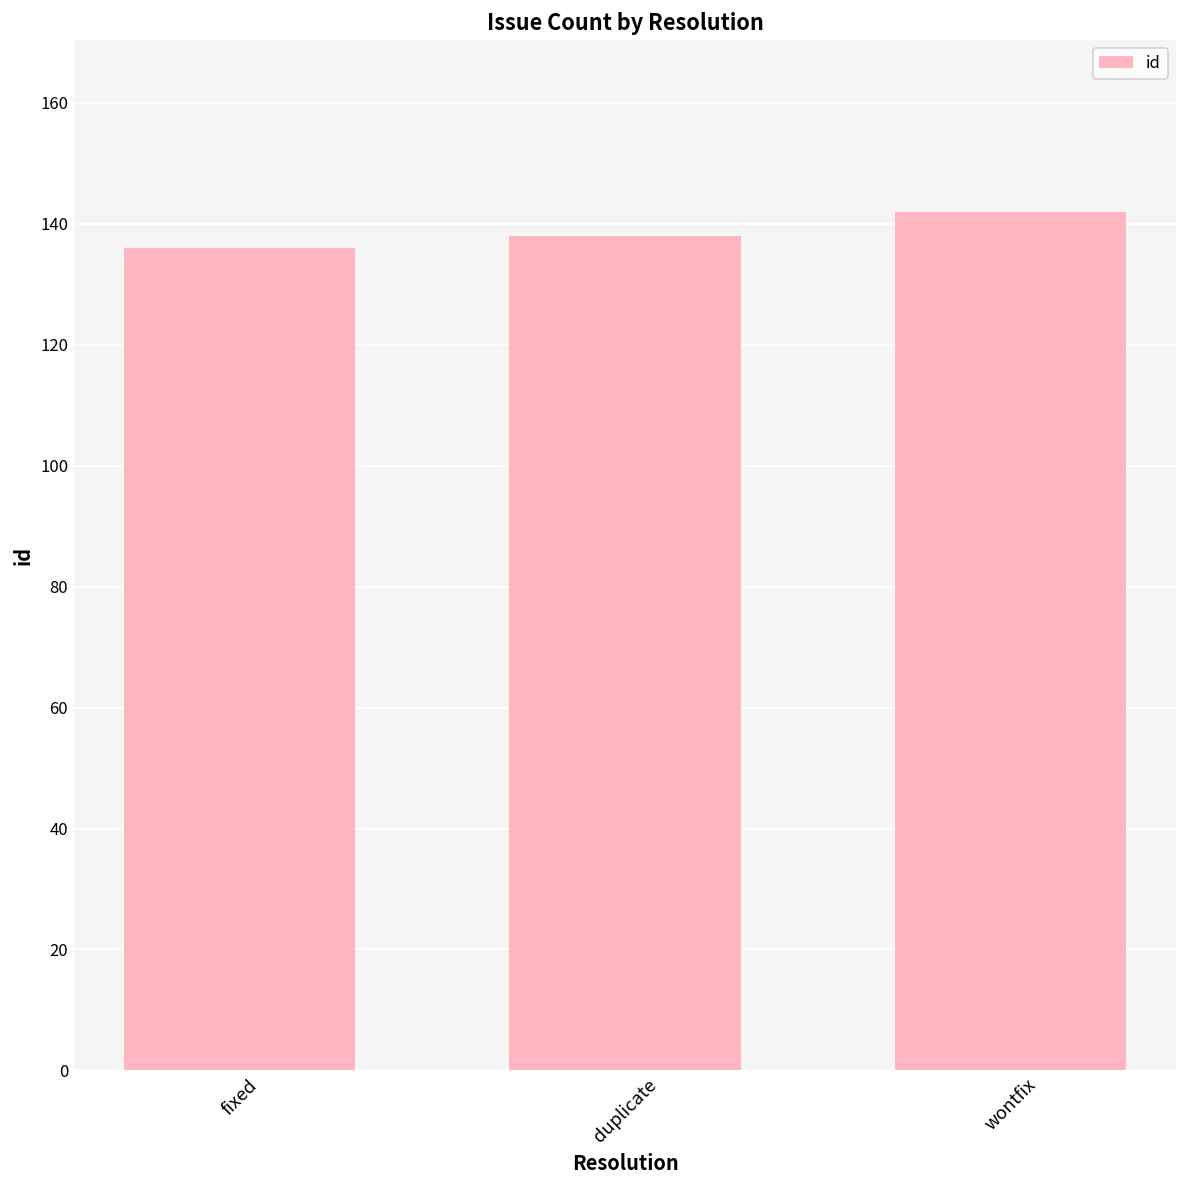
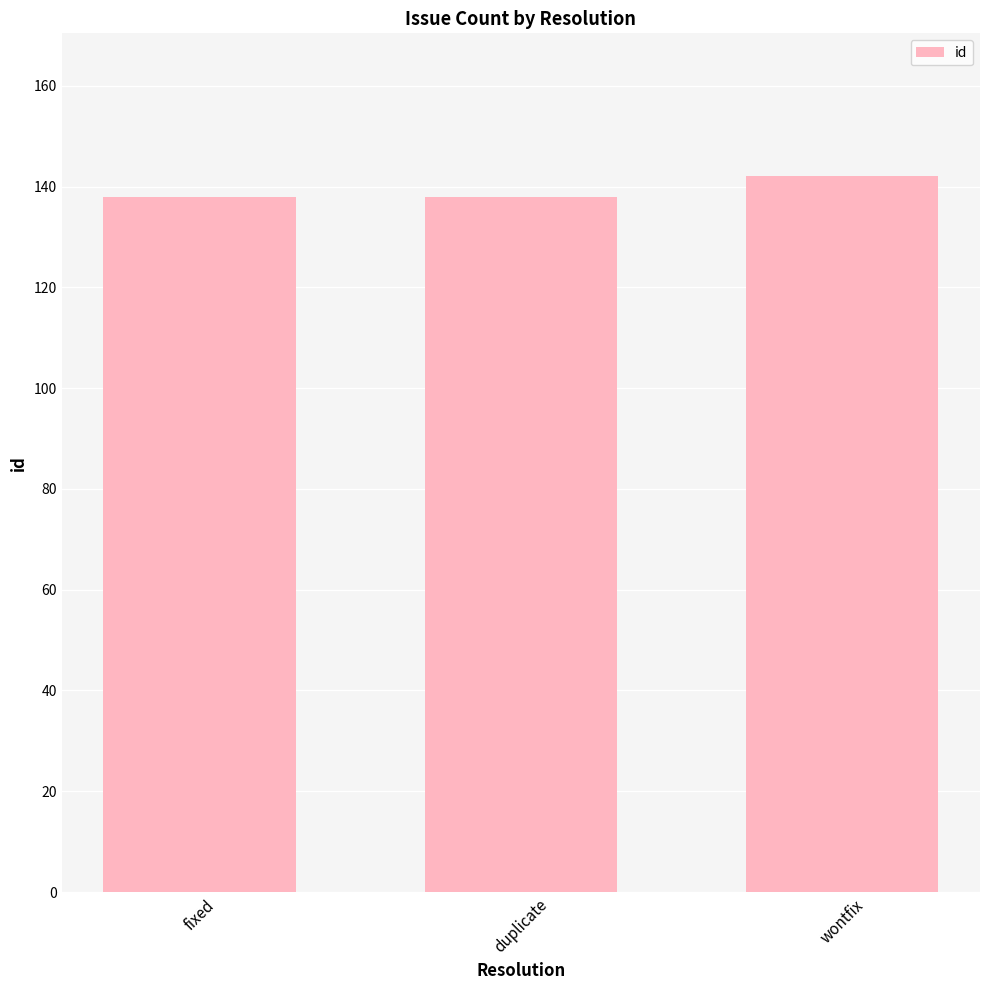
  {
-   "fixed": 136,
+   "fixed": 138,
    "duplicate": 138,
    "wontfix": 142
  }
